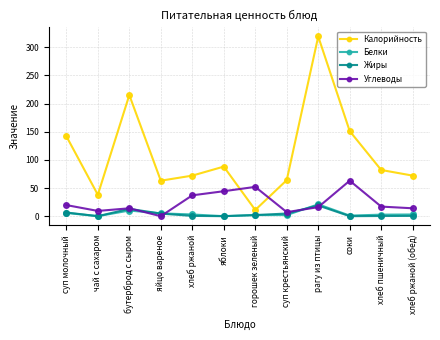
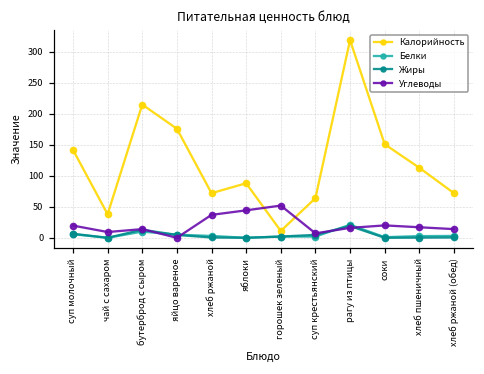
  {
    "Калорийность": {
      "суп молочный": 140,
      "чай с сахаром": 40,
      "бутерброд с сыром": 220,
-     "яйцо вареное": 60,
+     "яйцо вареное": 180,
      "хлеб ржаной": 70,
      "яблоки": 90,
      "горошек зеленый": 10,
      "суп крестьянский": 60,
      "рагу из птицы": 320,
      "соки": 150,
-     "хлеб пшеничный": 80,
+     "хлеб пшеничный": 110,
      "хлеб ржаной (обед)": 70
    },
    "Углеводы": {
      "суп молочный": 20,
      "чай с сахаром": 10,
      "яйцо вареное": 0,
      "хлеб ржаной": 40,
      "яблоки": 40,
      "горошек зеленый": 50,
-     "соки": 60,
+     "соки": 20,
      "хлеб пшеничный": 20,
      "хлеб ржаной (обед)": 10
    }
  }
